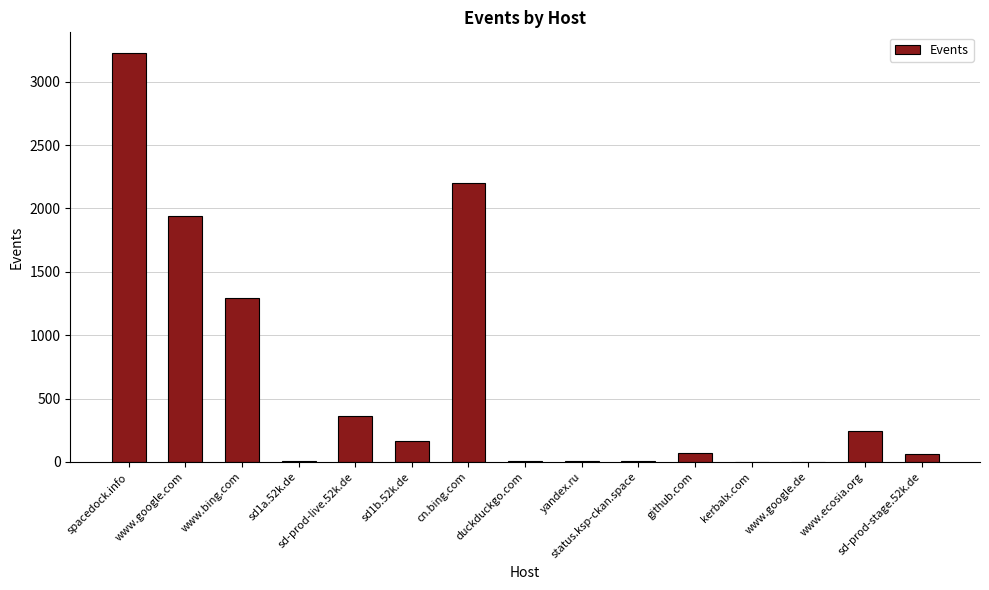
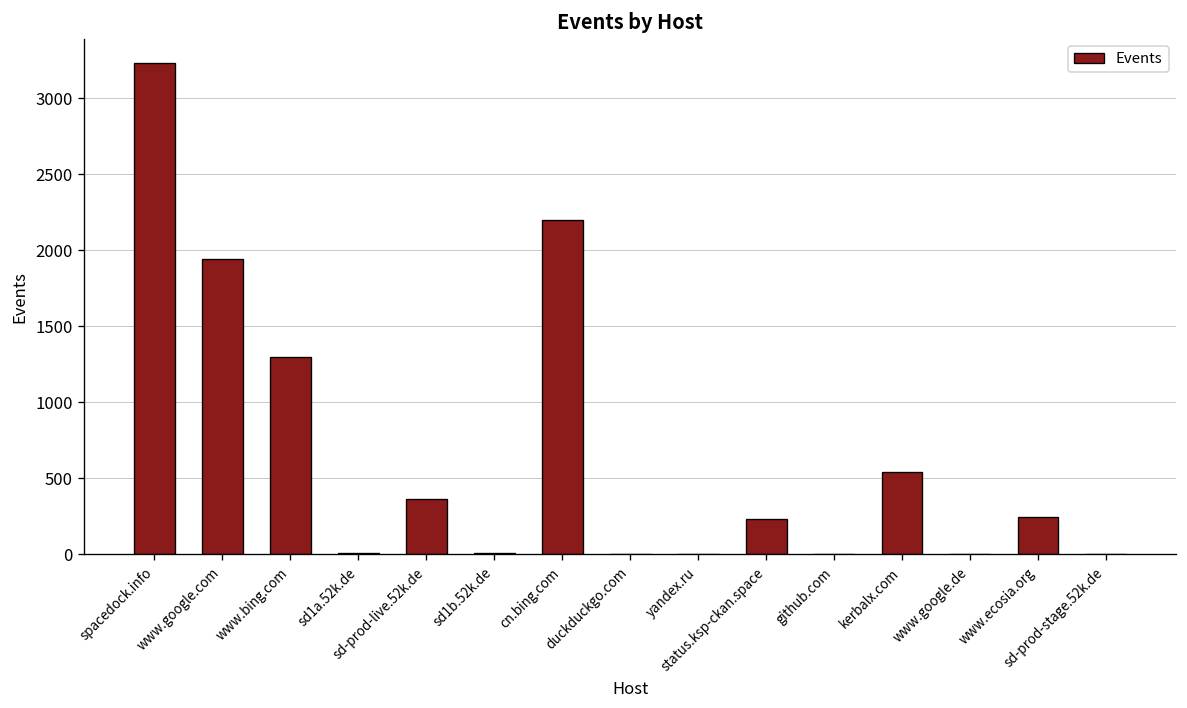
  {
    "spacedock.info": 3230,
    "www.google.com": 1940,
    "www.bing.com": 1300,
    "sd-prod-live.52k.de": 370,
-   "sd1b.52k.de": 160,
+   "sd1b.52k.de": 10,
    "cn.bing.com": 2200,
-   "status.ksp-ckan.space": 0,
-   "github.com": 70,
-   "kerbalx.com": 0,
+   "status.ksp-ckan.space": 230,
+   "github.com": 0,
+   "kerbalx.com": 540,
    "www.ecosia.org": 240,
-   "sd-prod-stage.52k.de": 70
+   "sd-prod-stage.52k.de": 0
  }
